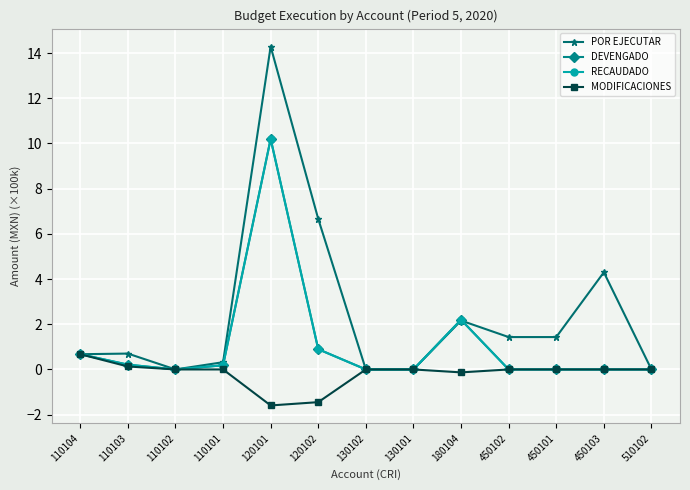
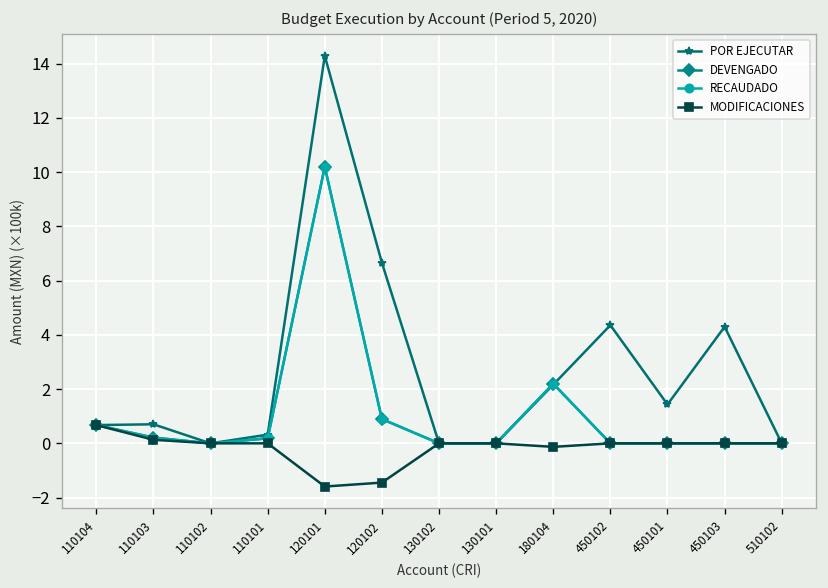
  {
    "POR EJECUTAR": {
      "110103": 0.7,
      "110101": 0.3,
      "120101": 14.3,
      "120102": 6.7,
-     "450102": 1.4,
+     "450102": 4.4,
      "450101": 1.4,
      "450103": 4.3
    },
    "RECAUDADO": {
      "110101": 0.2,
      "120101": 10.2,
      "120102": 0.9
    },
    "MODIFICACIONES": {
      "110101": 0.0,
      "120101": -1.6,
      "120102": -1.4,
      "180104": -0.1
    }
  }
